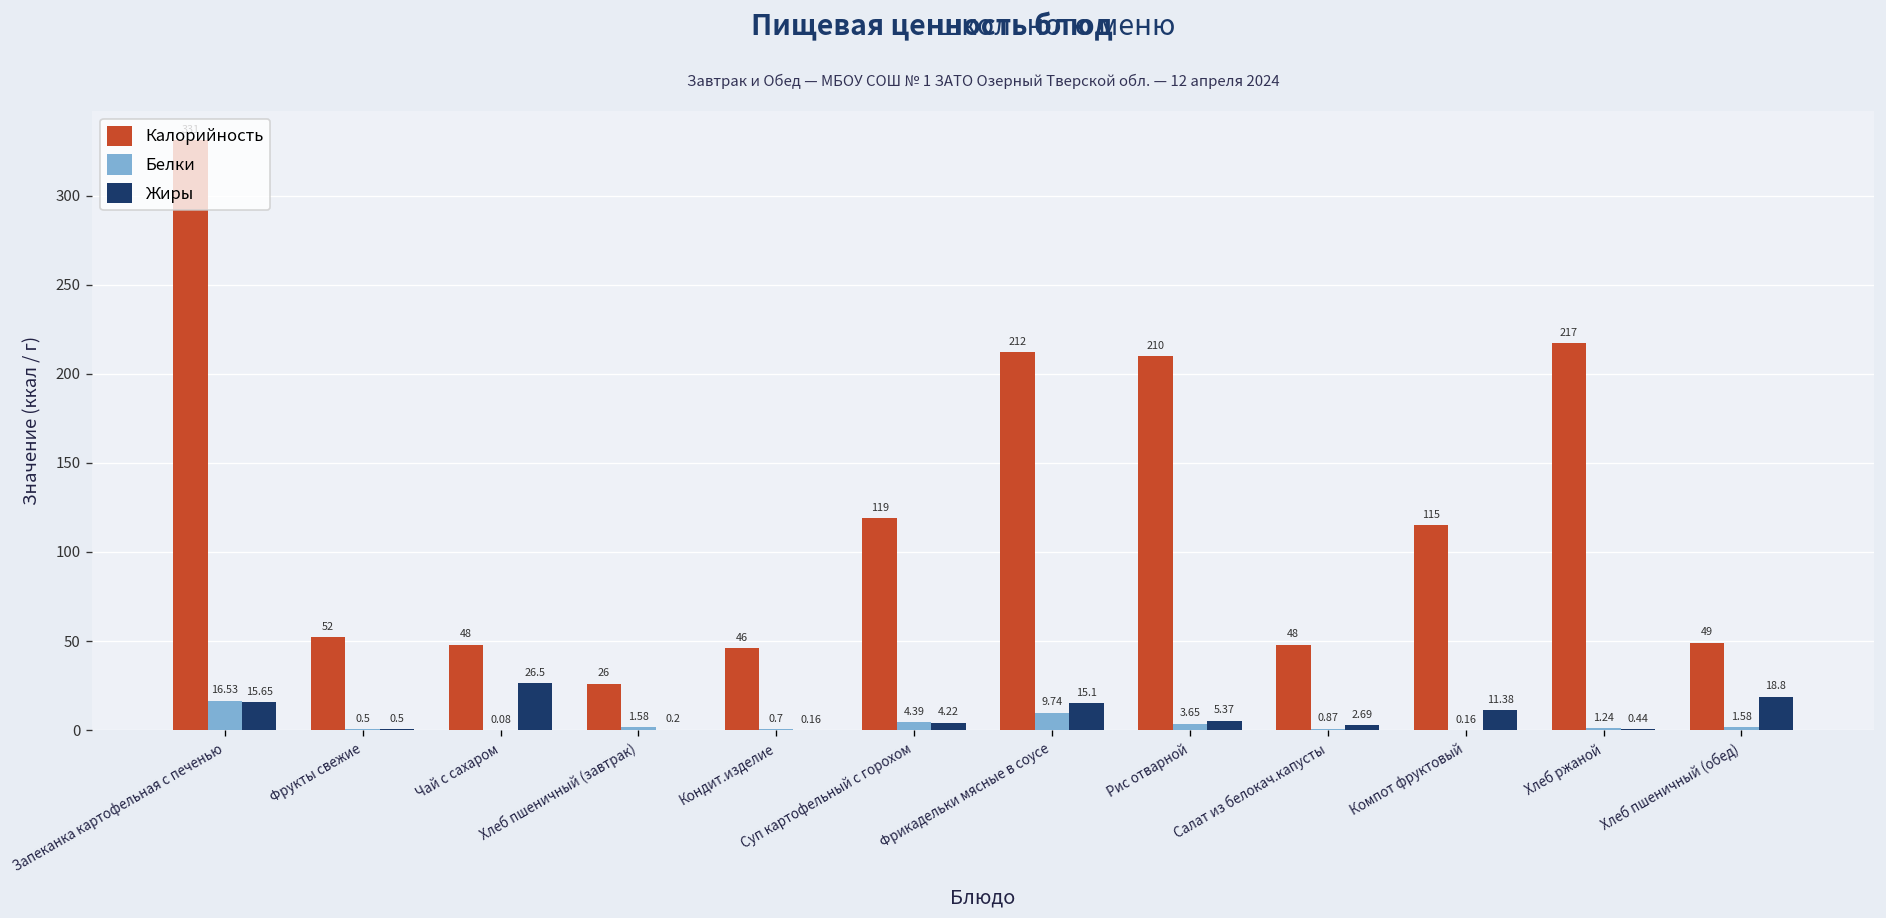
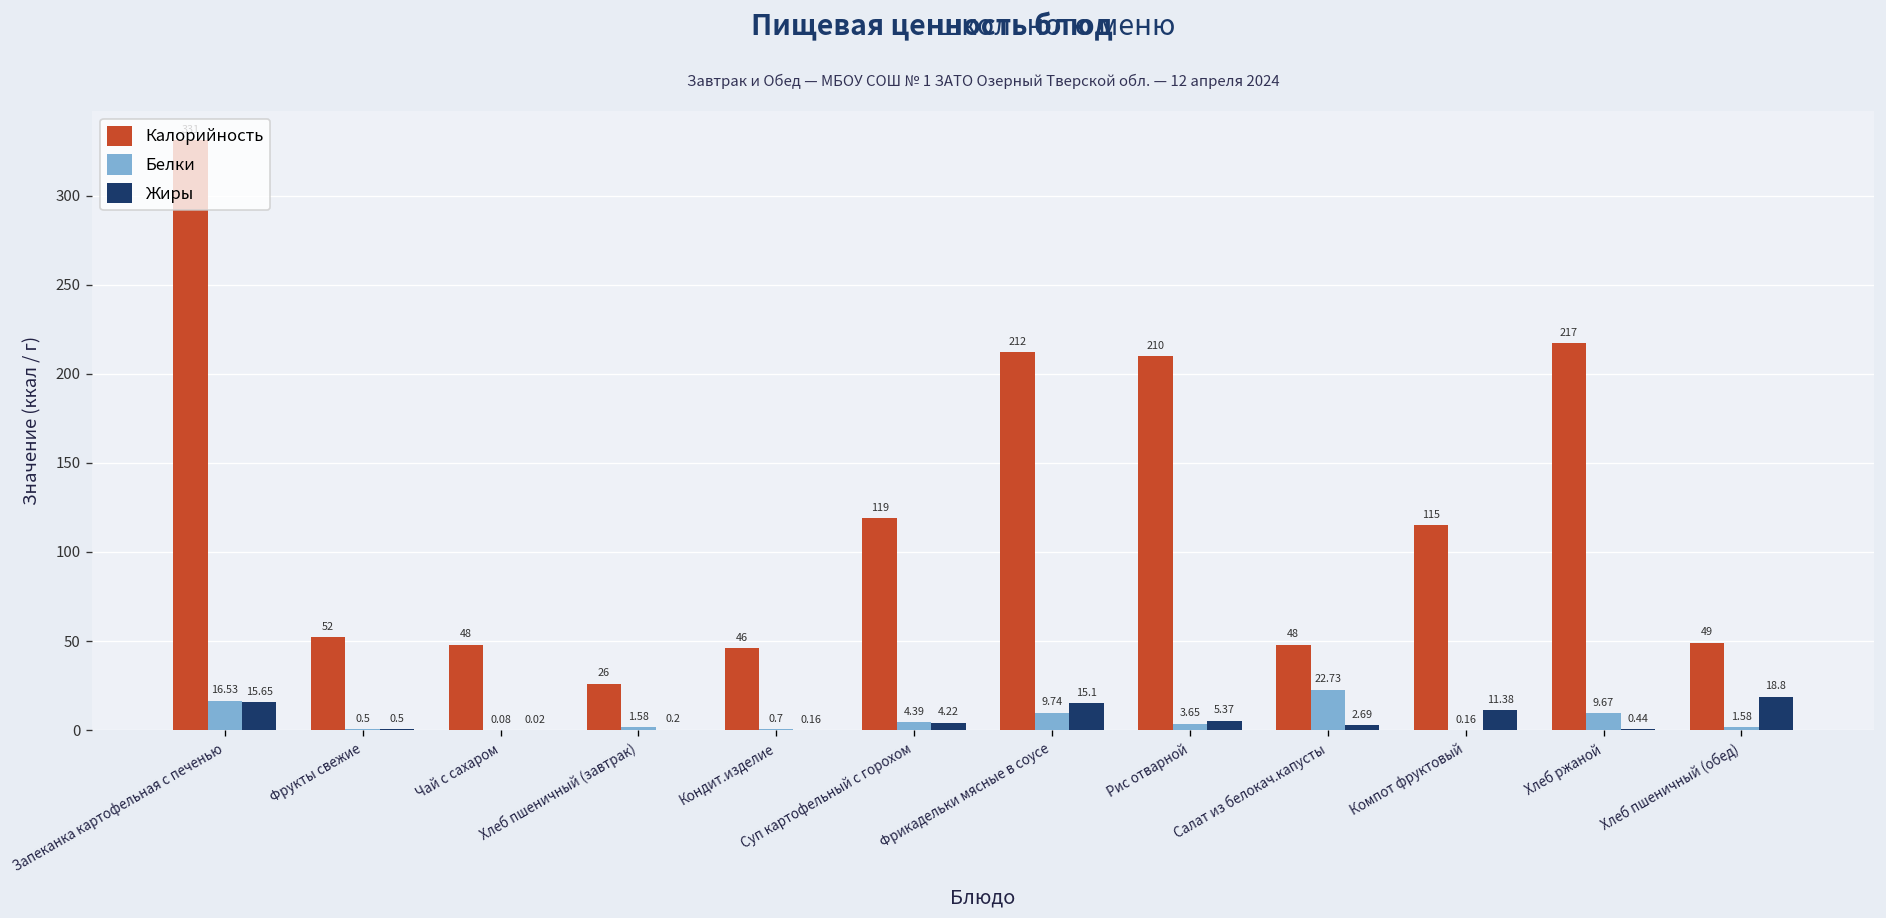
  {
    "Калорийность": {
      "Фрукты свежие": 52,
      "Чай с сахаром": 48,
      "Хлеб пшеничный (завтрак)": 26,
      "Кондит.изделие": 46,
      "Суп картофельный с горохом": 119,
      "Фрикадельки мясные в соусе": 212,
      "Рис отварной": 210,
      "Салат из белокач.капусты": 48,
      "Компот фруктовый": 115,
      "Хлеб ржаной": 217,
      "Хлеб пшеничный (обед)": 49
    },
    "Белки": {
      "Запеканка картофельная с печенью": 16.53,
      "Фрукты свежие": 0.5,
      "Чай с сахаром": 0.08,
      "Хлеб пшеничный (завтрак)": 1.58,
      "Кондит.изделие": 0.7,
      "Суп картофельный с горохом": 4.39,
      "Фрикадельки мясные в соусе": 9.74,
      "Рис отварной": 3.65,
-     "Салат из белокач.капусты": 0.87,
+     "Салат из белокач.капусты": 22.73,
      "Компот фруктовый": 0.16,
-     "Хлеб ржаной": 1.24,
+     "Хлеб ржаной": 9.67,
      "Хлеб пшеничный (обед)": 1.58
    },
    "Жиры": {
      "Запеканка картофельная с печенью": 15.65,
      "Фрукты свежие": 0.5,
-     "Чай с сахаром": 26.5,
+     "Чай с сахаром": 0.02,
      "Хлеб пшеничный (завтрак)": 0.2,
      "Кондит.изделие": 0.16,
      "Суп картофельный с горохом": 4.22,
      "Фрикадельки мясные в соусе": 15.1,
      "Рис отварной": 5.37,
      "Салат из белокач.капусты": 2.69,
      "Компот фруктовый": 11.38,
      "Хлеб ржаной": 0.44,
      "Хлеб пшеничный (обед)": 18.8
    }
  }
